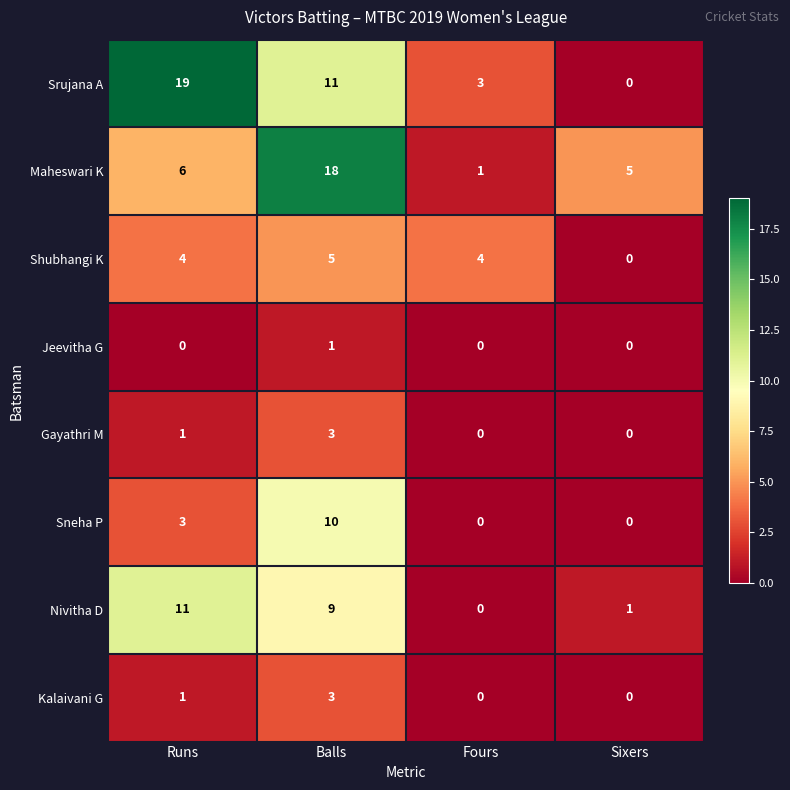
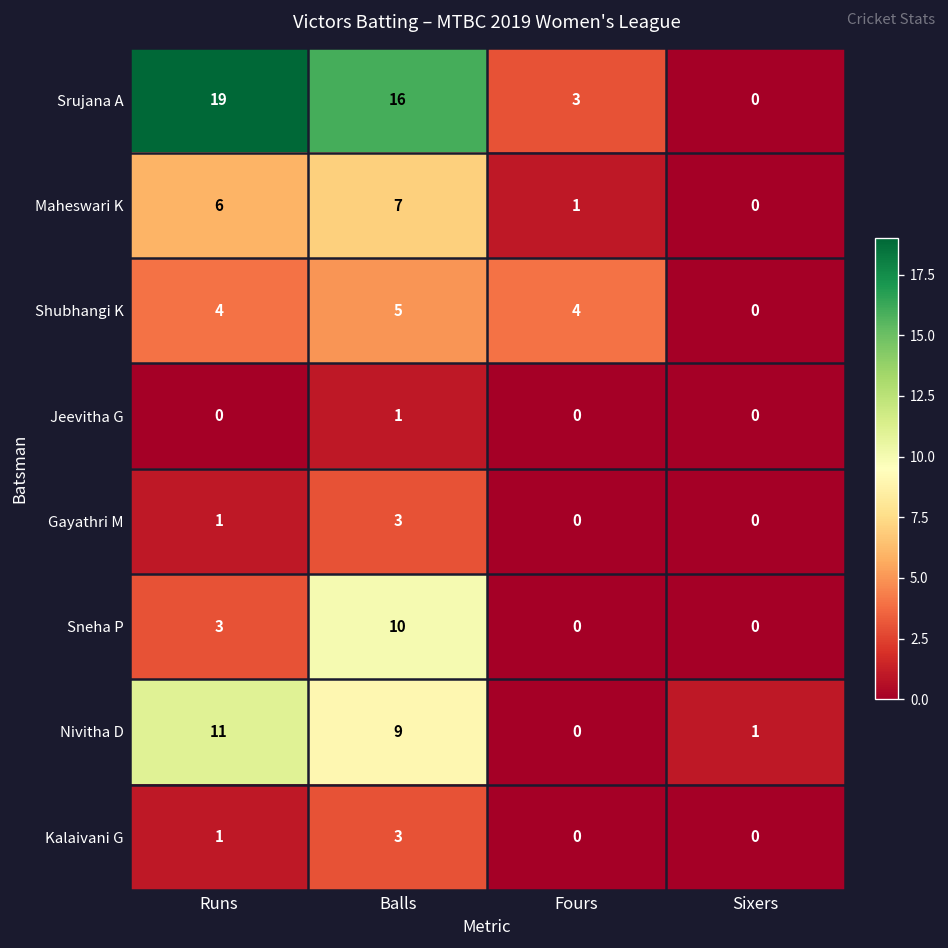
  {
    "Srujana A": {
      "Runs": 19,
-     "Balls": 11,
+     "Balls": 16,
      "Fours": 3,
      "Sixers": 0
    },
    "Maheswari K": {
      "Runs": 6,
-     "Balls": 18,
+     "Balls": 7,
      "Fours": 1,
-     "Sixers": 5
+     "Sixers": 0
    },
    "Shubhangi K": {
      "Runs": 4,
      "Balls": 5,
      "Fours": 4,
      "Sixers": 0
    },
    "Jeevitha G": {
      "Runs": 0,
      "Balls": 1,
      "Fours": 0,
      "Sixers": 0
    },
    "Gayathri M": {
      "Runs": 1,
      "Balls": 3,
      "Fours": 0,
      "Sixers": 0
    },
    "Sneha P": {
      "Runs": 3,
      "Balls": 10,
      "Fours": 0,
      "Sixers": 0
    },
    "Nivitha D": {
      "Runs": 11,
      "Balls": 9,
      "Fours": 0,
      "Sixers": 1
    },
    "Kalaivani G": {
      "Runs": 1,
      "Balls": 3,
      "Fours": 0,
      "Sixers": 0
    }
  }
